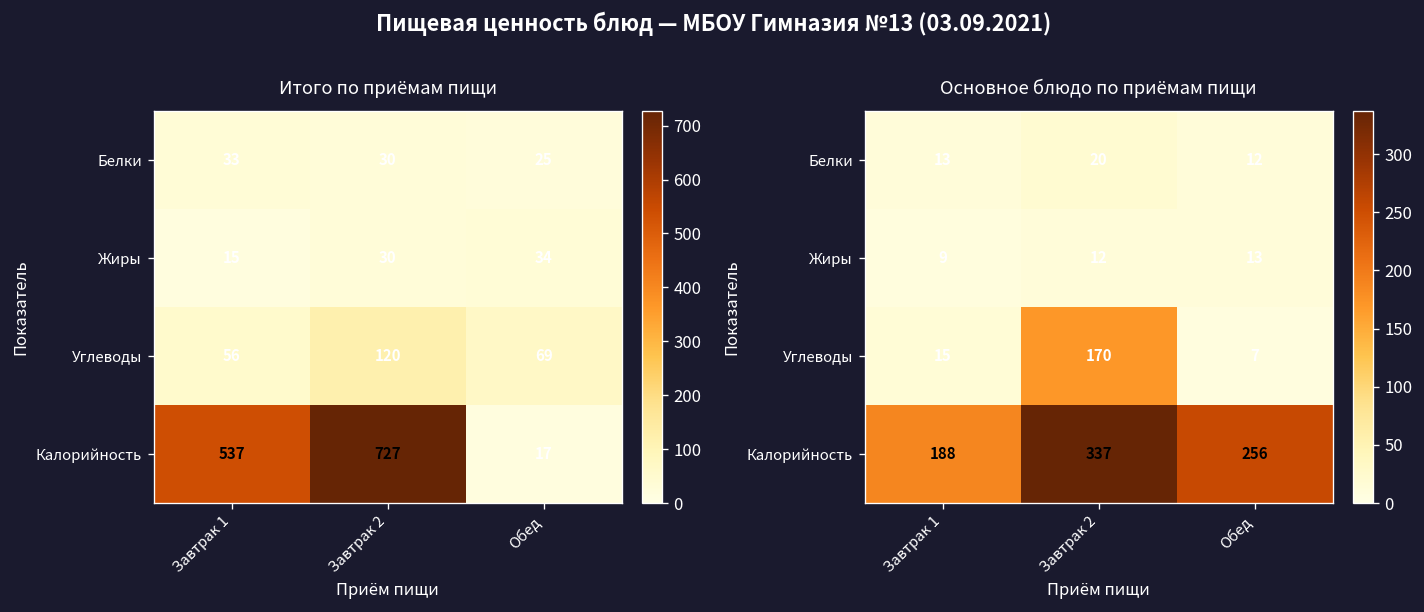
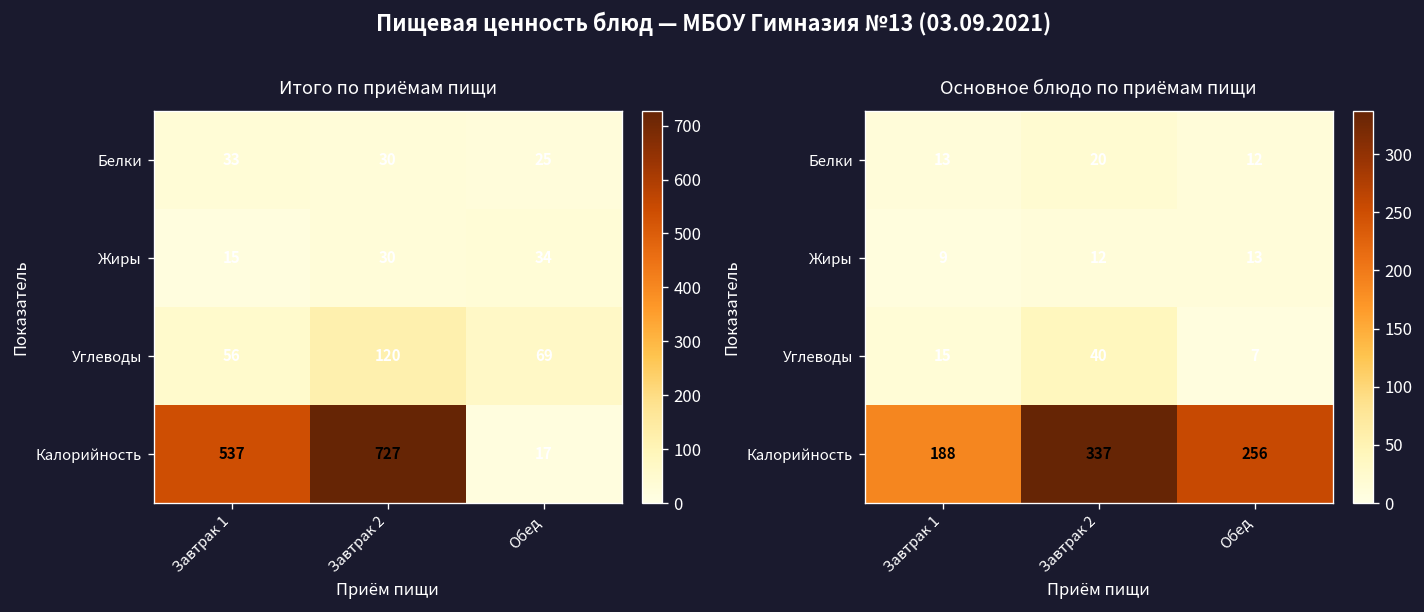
  {
    "Итого по приёмам пищи": {
      "Углеводы": {
        "Завтрак 1": 56,
        "Завтрак 2": 120,
        "Обед": 69
      },
      "Калорийность": {
        "Завтрак 1": 537,
        "Завтрак 2": 727
      }
    },
    "Основное блюдо по приёмам пищи": {
      "Углеводы": {
-       "Завтрак 2": 170
+       "Завтрак 2": 40
      },
      "Калорийность": {
        "Завтрак 1": 188,
        "Завтрак 2": 337,
        "Обед": 256
      }
    }
  }
